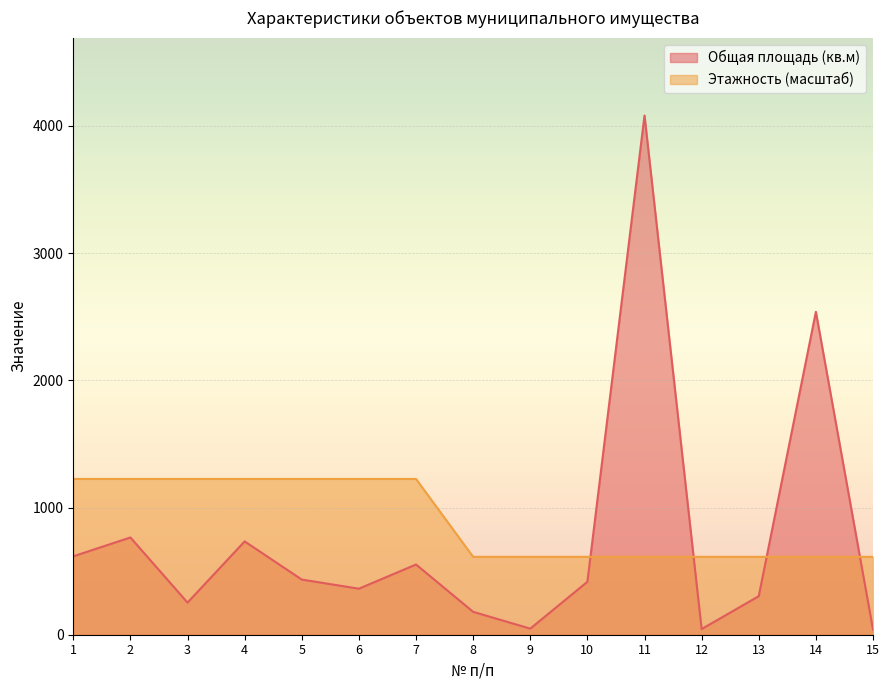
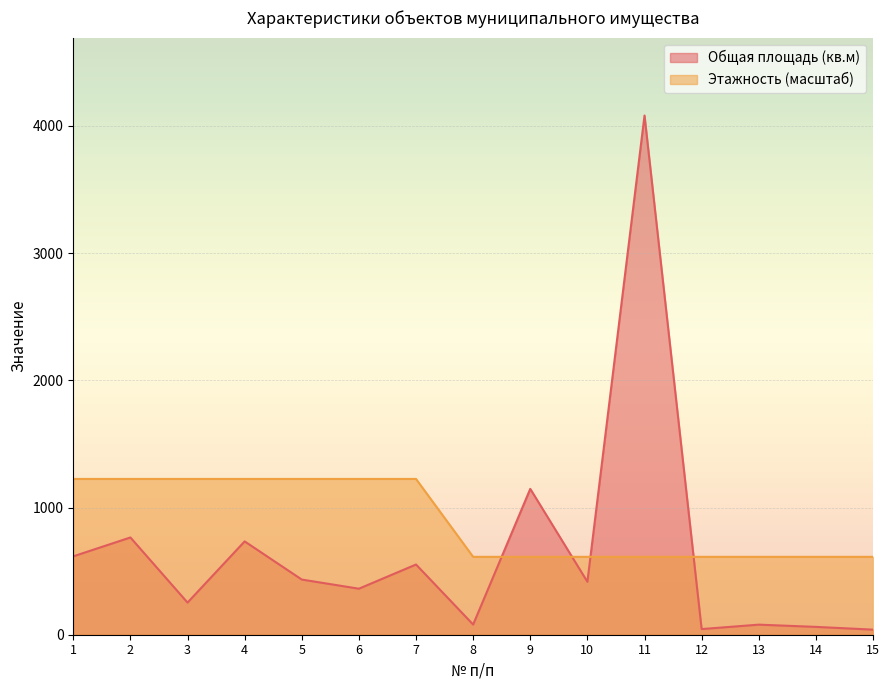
  {
    "Общая площадь (кв.м)": {
      "1": 620,
      "2": 760,
      "3": 250,
      "4": 730,
      "5": 430,
      "6": 360,
      "7": 550,
-     "8": 180,
-     "9": 50,
+     "8": 80,
+     "9": 1150,
      "10": 420,
      "11": 4080,
      "12": 40,
-     "13": 300,
-     "14": 2540,
+     "13": 80,
+     "14": 60,
      "15": 40
    },
    "Этажность (масштаб)": {
      "1": 1220,
      "2": 1220,
      "3": 1220,
      "4": 1220,
      "5": 1220,
      "6": 1220,
      "7": 1220,
      "8": 610,
      "9": 610,
      "10": 610,
      "11": 610,
      "12": 610,
      "13": 610,
      "14": 610,
      "15": 610
    }
  }
